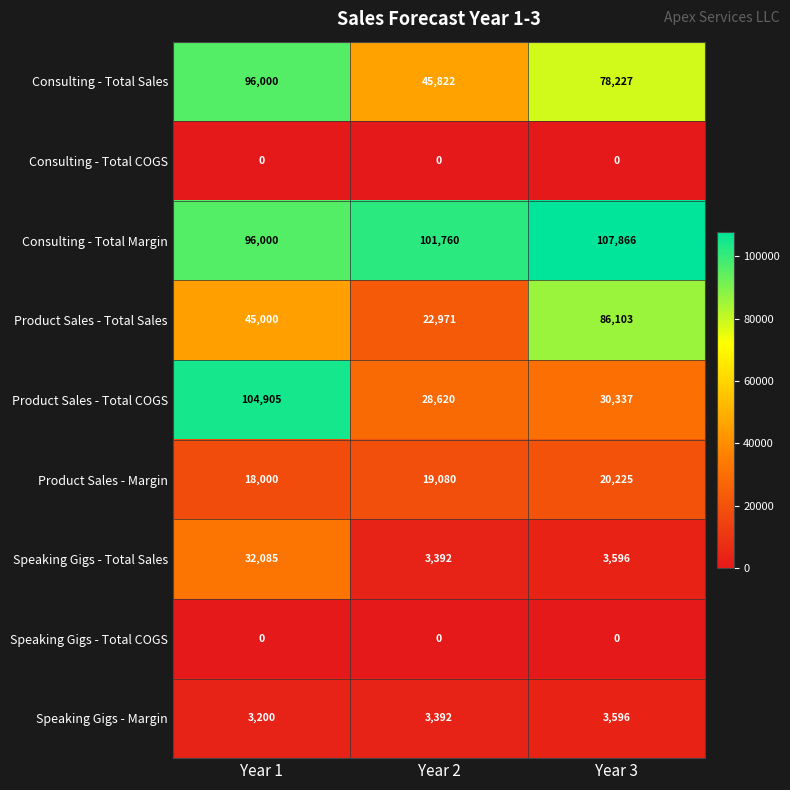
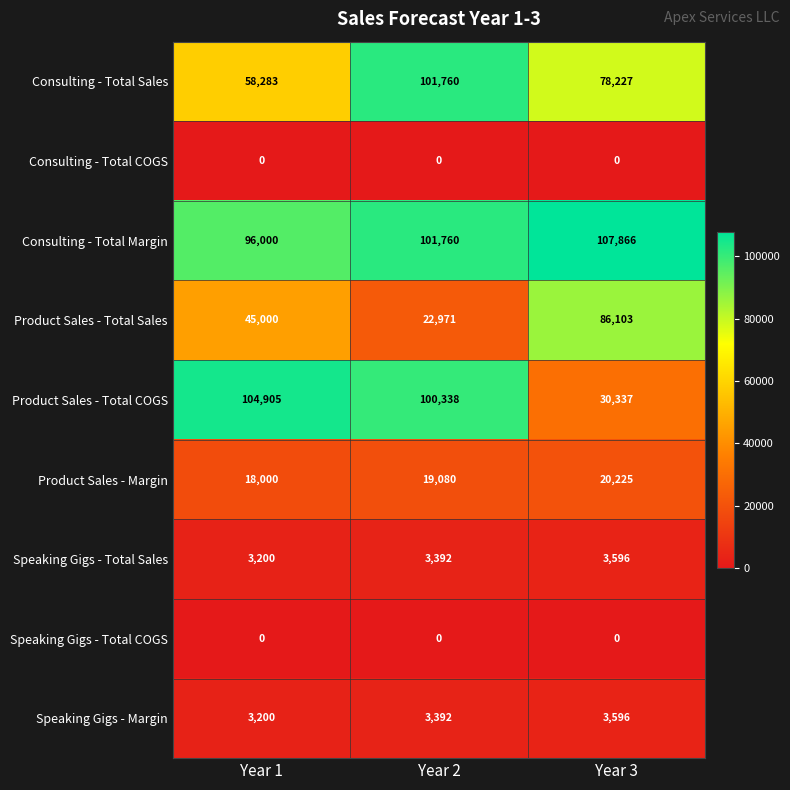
  {
    "Consulting - Total Sales": {
-     "Year 1": "96,000",
-     "Year 2": "45,822",
+     "Year 1": "58,283",
+     "Year 2": "101,760",
      "Year 3": "78,227"
    },
    "Consulting - Total COGS": {
      "Year 1": "0",
      "Year 2": "0",
      "Year 3": "0"
    },
    "Consulting - Total Margin": {
      "Year 1": "96,000",
      "Year 2": "101,760",
      "Year 3": "107,866"
    },
    "Product Sales - Total Sales": {
      "Year 1": "45,000",
      "Year 2": "22,971",
      "Year 3": "86,103"
    },
    "Product Sales - Total COGS": {
      "Year 1": "104,905",
-     "Year 2": "28,620",
+     "Year 2": "100,338",
      "Year 3": "30,337"
    },
    "Product Sales - Margin": {
      "Year 1": "18,000",
      "Year 2": "19,080",
      "Year 3": "20,225"
    },
    "Speaking Gigs - Total Sales": {
-     "Year 1": "32,085",
+     "Year 1": "3,200",
      "Year 2": "3,392",
      "Year 3": "3,596"
    },
    "Speaking Gigs - Total COGS": {
      "Year 1": "0",
      "Year 2": "0",
      "Year 3": "0"
    },
    "Speaking Gigs - Margin": {
      "Year 1": "3,200",
      "Year 2": "3,392",
      "Year 3": "3,596"
    }
  }
